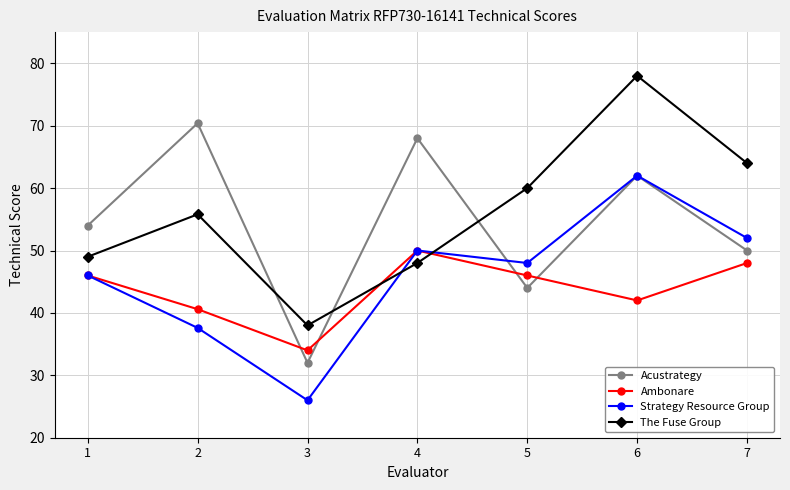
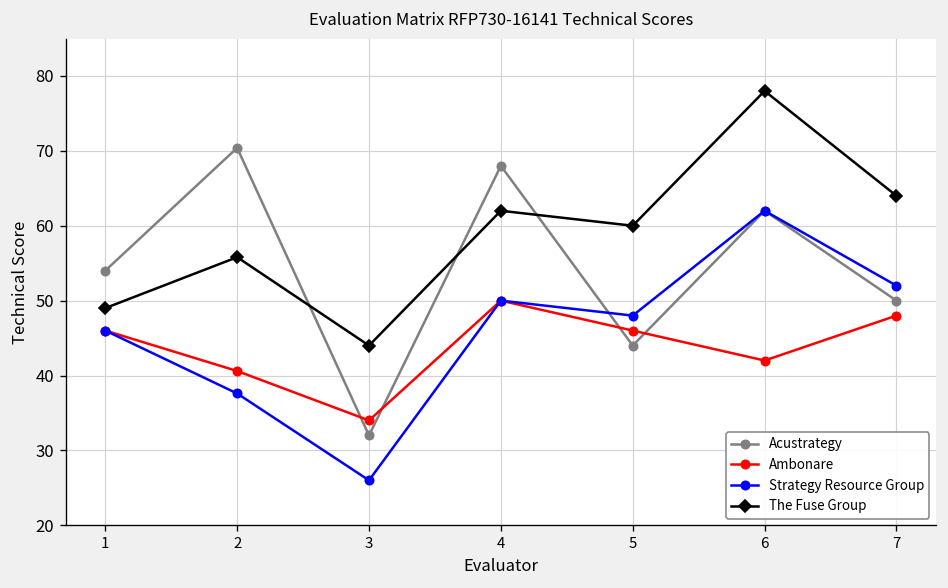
  {
    "Acustrategy": {
      "1": 54,
      "2": 70,
      "3": 32,
      "4": 68,
      "5": 44,
      "7": 50
    },
    "Ambonare": {
      "2": 41,
      "3": 34,
      "5": 46,
      "6": 42,
      "7": 48
    },
    "Strategy Resource Group": {
      "2": 38,
      "3": 26,
      "5": 48,
      "7": 52
    },
    "The Fuse Group": {
      "1": 49,
      "2": 56,
-     "3": 38,
-     "4": 48,
+     "3": 44,
+     "4": 62,
      "5": 60,
      "6": 78,
      "7": 64
    }
  }
